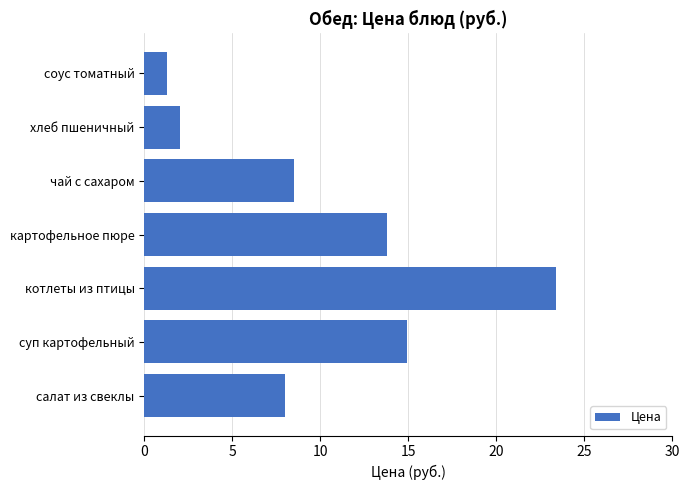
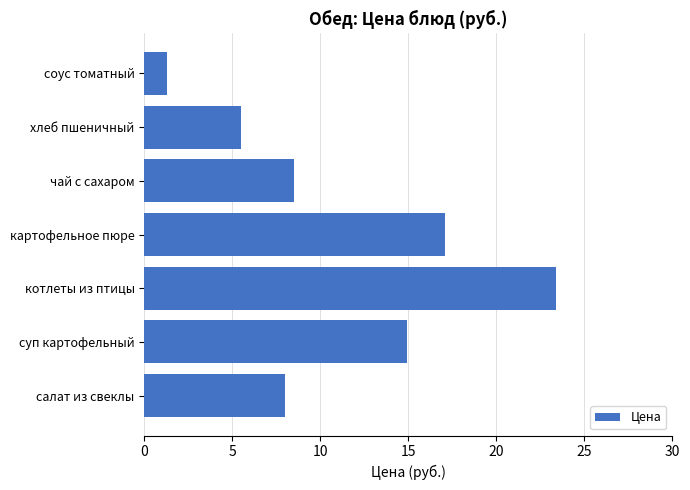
  {
    "соус томатный": 1.3,
-   "хлеб пшеничный": 2.0,
+   "хлеб пшеничный": 5.5,
    "чай с сахаром": 8.5,
-   "картофельное пюре": 13.8,
+   "картофельное пюре": 17.1,
    "котлеты из птицы": 23.4,
    "суп картофельный": 14.9,
    "салат из свеклы": 8.0
  }
